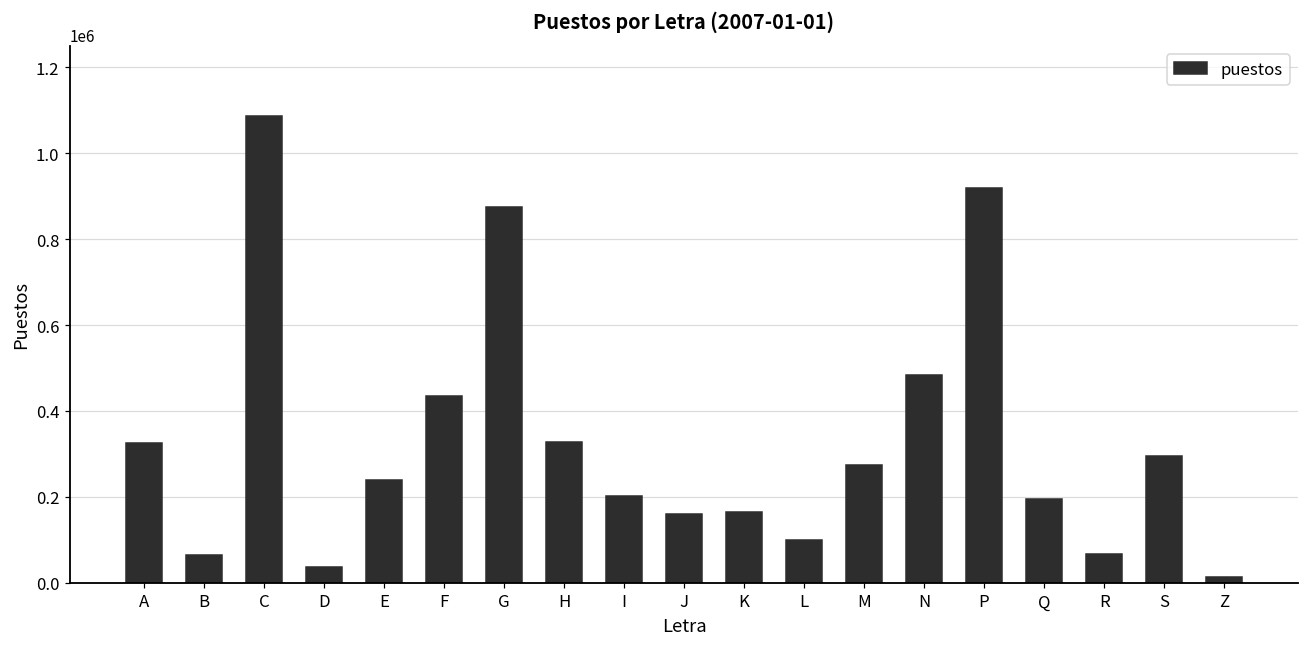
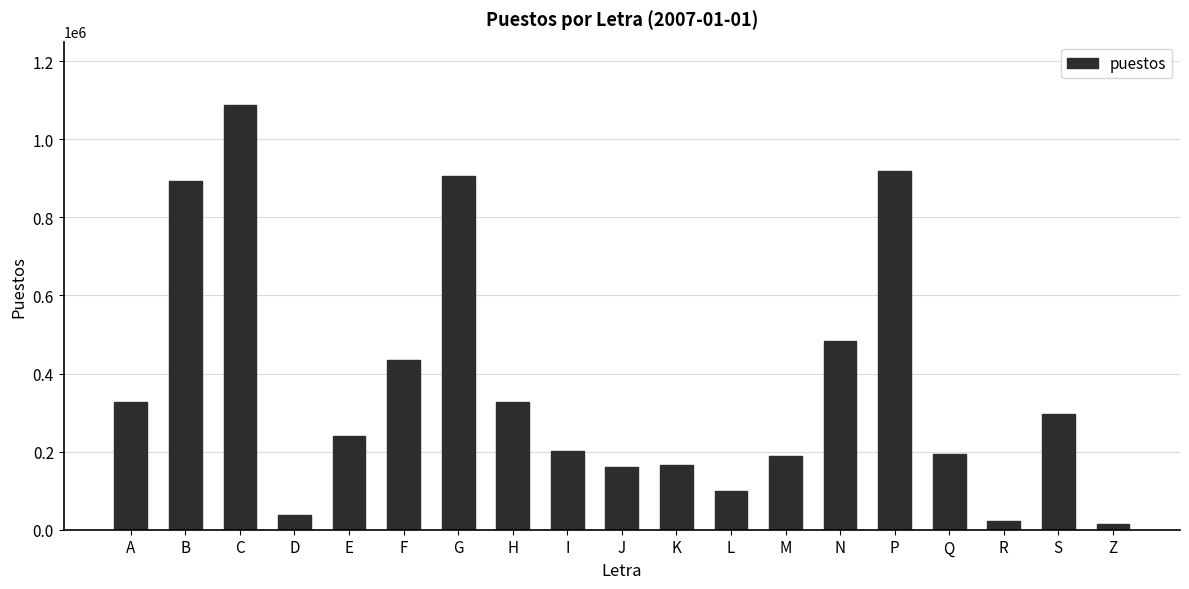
  {
    "A": 330000,
-   "B": 60000,
+   "B": 890000,
    "C": 1090000,
    "D": 40000,
    "E": 240000,
    "F": 430000,
-   "G": 880000,
+   "G": 910000,
    "H": 330000,
    "I": 200000,
    "J": 160000,
    "K": 170000,
    "L": 100000,
-   "M": 270000,
+   "M": 190000,
    "N": 480000,
    "P": 920000,
    "Q": 200000,
-   "R": 70000,
+   "R": 20000,
    "S": 300000,
    "Z": 10000
  }
